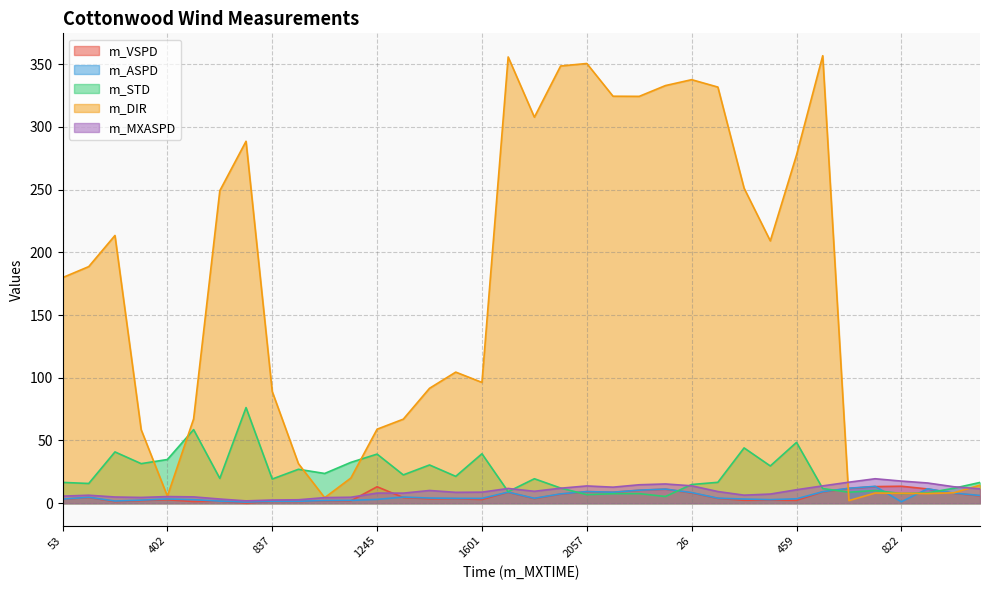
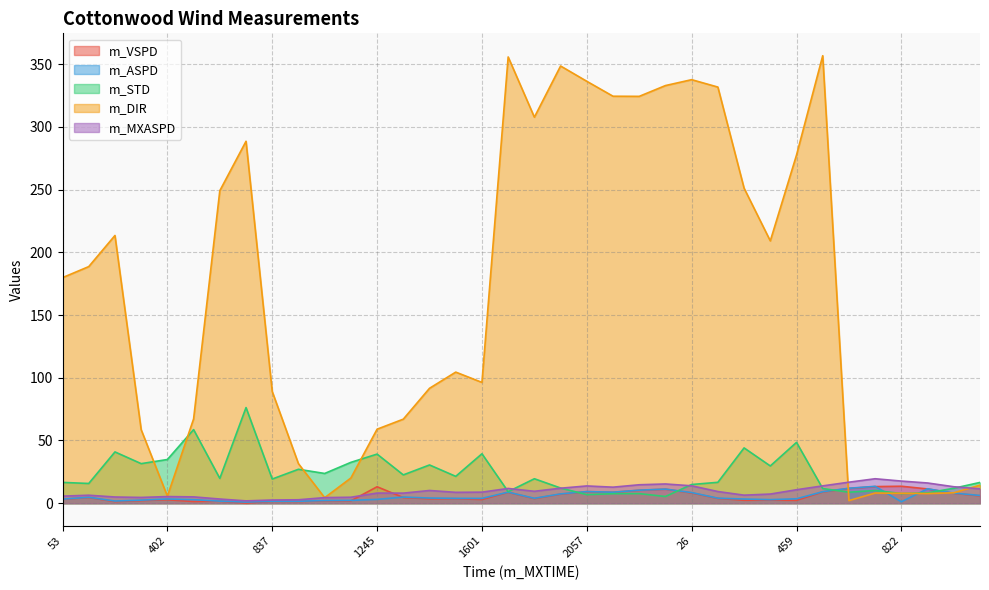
  {
    "m_VSPD": {
      "1245": 13,
      "822": 14
    },
    "m_ASPD": {
      "1245": 3,
      "822": 1
    },
    "m_STD": {
      "53": 17,
      "402": 35,
      "837": 19,
      "1245": 39,
      "1601": 39,
      "2057": 7,
      "459": 49
    },
    "m_DIR": {
      "53": 180,
      "837": 89,
      "1245": 59,
      "1601": 96,
-     "2057": 351,
+     "2057": 336,
      "459": 278
    },
    "m_MXASPD": {
      "53": 6,
      "1245": 8,
      "1601": 9,
      "2057": 14,
      "459": 11,
      "822": 18
    }
  }
